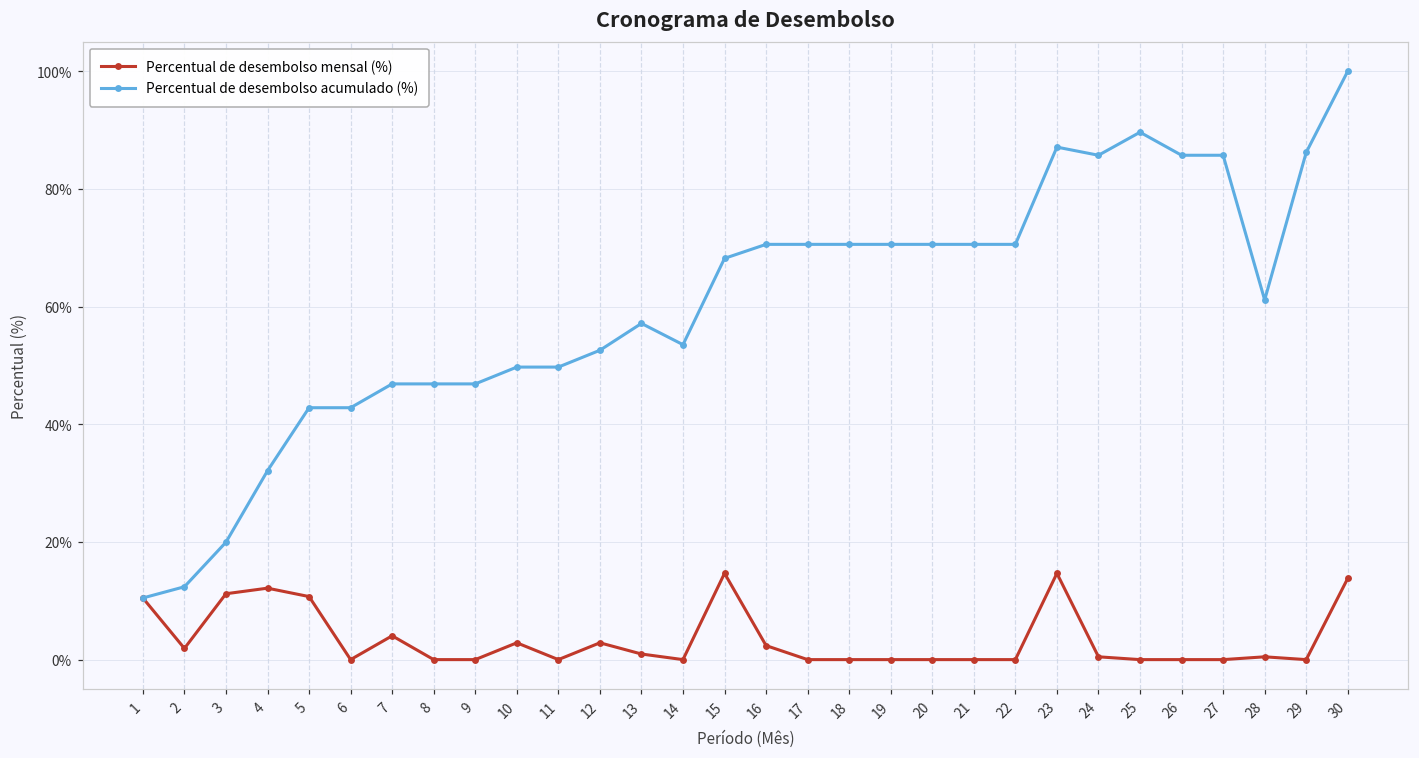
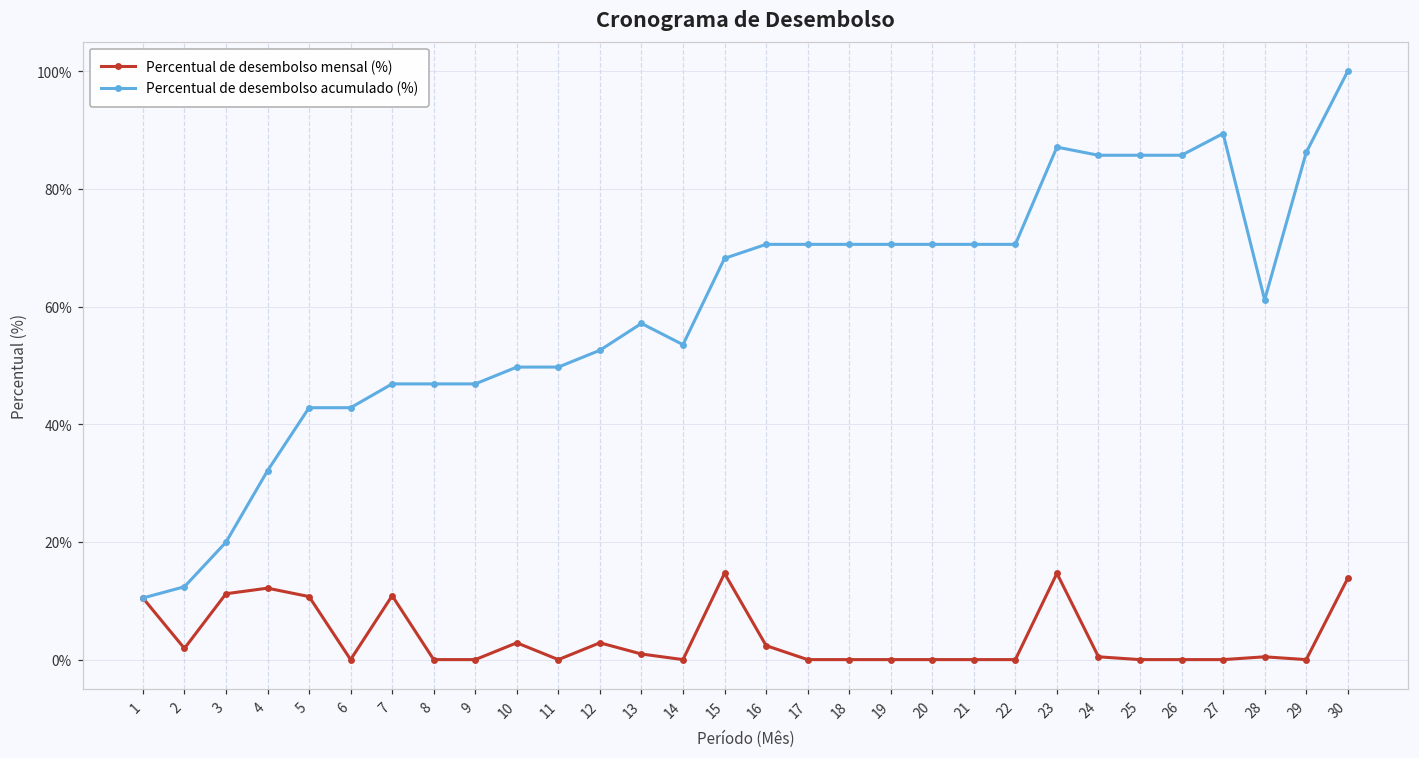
  {
    "Percentual de desembolso mensal (%)": {
      "2": "2%",
      "3": "11%",
      "4": "12%",
      "5": "11%",
      "6": "0%",
-     "7": "4%",
+     "7": "11%",
      "8": "0%",
      "9": "0%",
      "10": "3%",
      "11": "0%",
      "12": "3%",
      "13": "1%",
      "14": "0%",
      "15": "15%",
      "16": "2%",
      "17": "0%",
      "18": "0%",
      "19": "0%",
      "20": "0%",
      "21": "0%",
      "22": "0%",
      "23": "15%",
      "24": "0%",
      "25": "0%",
      "26": "0%",
      "27": "0%",
      "28": "0%",
      "29": "0%",
      "30": "14%"
    },
    "Percentual de desembolso acumulado (%)": {
      "2": "12%",
      "3": "20%",
      "4": "32%",
      "5": "43%",
      "6": "43%",
      "7": "47%",
      "8": "47%",
      "9": "47%",
      "10": "50%",
      "11": "50%",
      "12": "53%",
      "13": "57%",
      "14": "54%",
      "15": "68%",
      "16": "71%",
      "17": "71%",
      "18": "71%",
      "19": "71%",
      "20": "71%",
      "21": "71%",
      "22": "71%",
      "23": "87%",
      "24": "86%",
-     "25": "90%",
+     "25": "86%",
      "26": "86%",
-     "27": "86%",
+     "27": "89%",
      "28": "61%",
      "29": "86%",
      "30": "100%"
    }
  }
